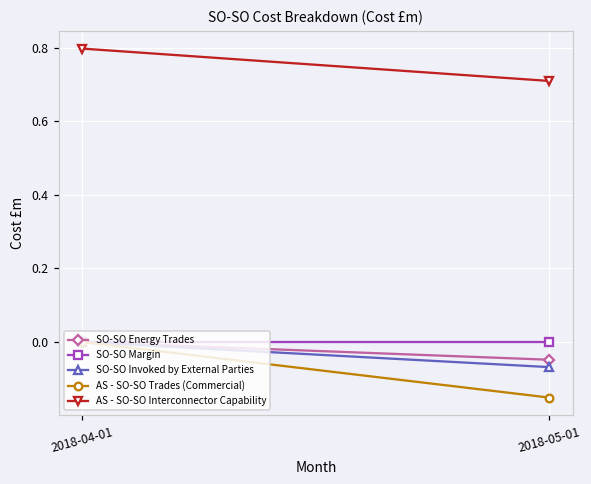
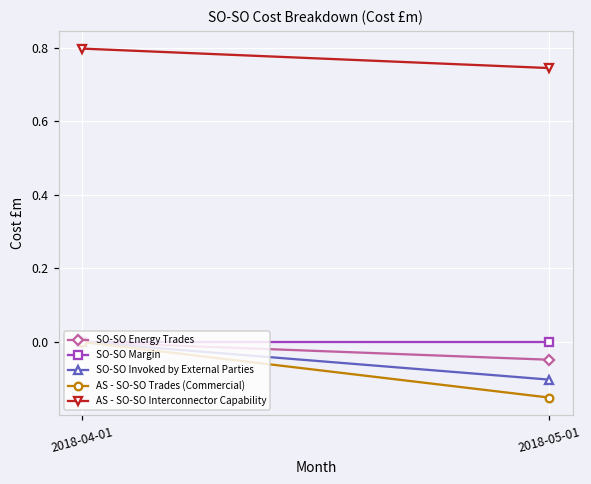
  {
    "SO-SO Invoked by External Parties": {
-     "2018-05-01": -0.07
+     "2018-05-01": -0.10
    },
    "AS - SO-SO Trades (Commercial)": {
      "2018-05-01": -0.15
    },
    "AS - SO-SO Interconnector Capability": {
      "2018-04-01": 0.80,
-     "2018-05-01": 0.71
+     "2018-05-01": 0.74
    }
  }
